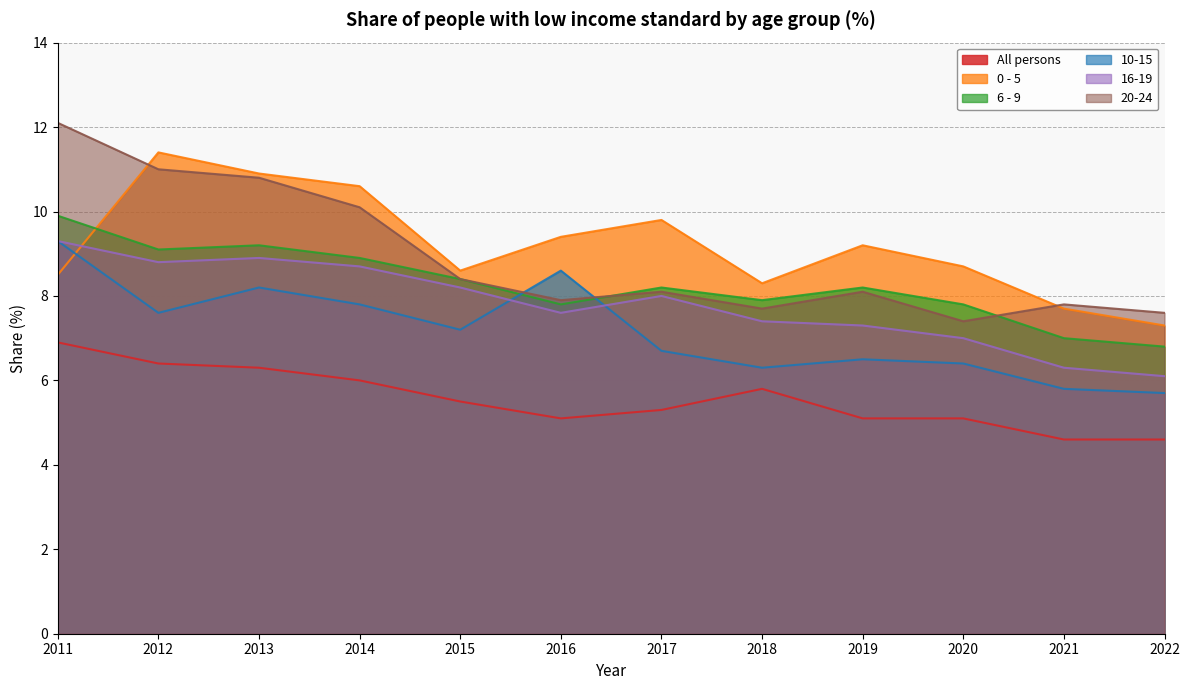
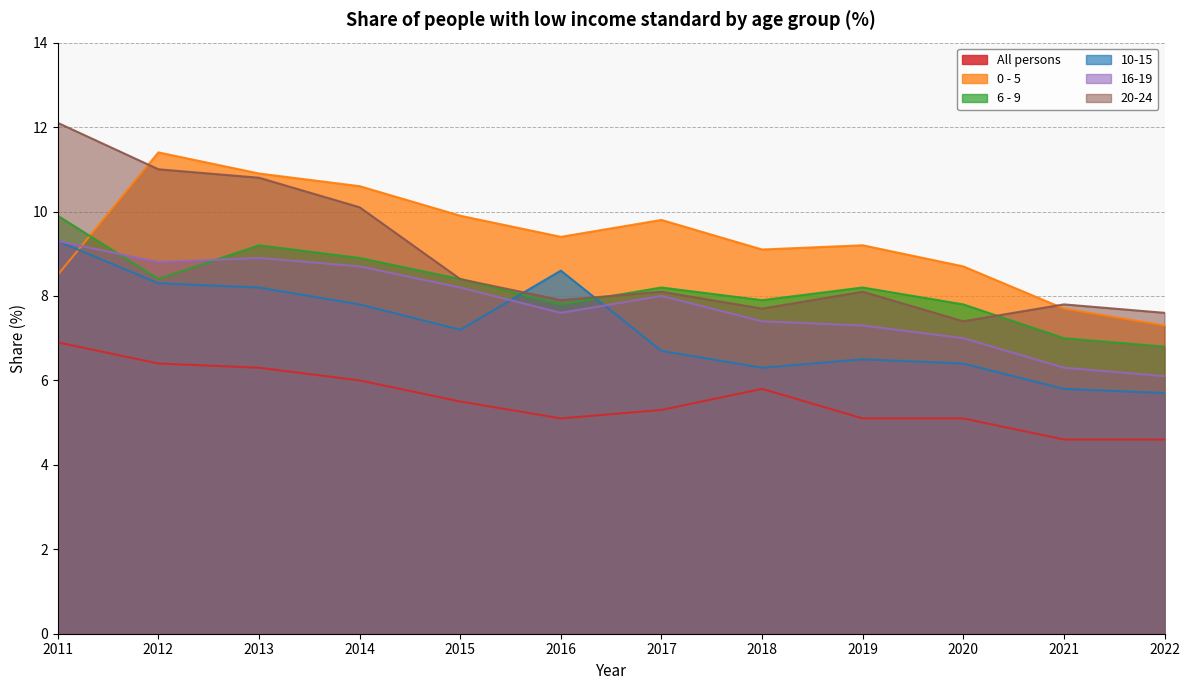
  {
    "All persons": {
      "2011": 6.9,
      "2012": 6.4,
      "2013": 6.3,
      "2014": 6.0,
      "2015": 5.5,
      "2016": 5.1,
      "2017": 5.3,
      "2018": 5.8,
      "2019": 5.1,
      "2020": 5.1,
      "2021": 4.6,
      "2022": 4.6
    },
    "0 - 5": {
      "2011": 8.5,
      "2012": 11.4,
      "2013": 10.9,
      "2014": 10.6,
-     "2015": 8.6,
+     "2015": 9.9,
      "2016": 9.4,
      "2017": 9.8,
-     "2018": 8.3,
+     "2018": 9.1,
      "2019": 9.2,
      "2020": 8.7,
      "2021": 7.7,
      "2022": 7.3
    },
    "6 - 9": {
      "2011": 9.9,
-     "2012": 9.1,
+     "2012": 8.4,
      "2013": 9.2,
      "2014": 8.9,
      "2016": 7.8,
      "2017": 8.2,
      "2018": 7.9,
      "2019": 8.2,
      "2020": 7.8,
      "2021": 7.0,
      "2022": 6.8
    },
    "10-15": {
-     "2012": 7.6,
+     "2012": 8.3,
      "2013": 8.2,
      "2014": 7.8,
      "2015": 7.2,
      "2016": 8.6,
      "2017": 6.7,
      "2018": 6.3,
      "2019": 6.5,
      "2020": 6.4,
      "2021": 5.8,
      "2022": 5.7
    },
    "16-19": {
      "2012": 8.8,
      "2013": 8.9,
      "2014": 8.7,
      "2015": 8.2,
      "2016": 7.6,
      "2017": 8.0,
      "2018": 7.4,
      "2019": 7.3,
      "2020": 7.0,
      "2021": 6.3,
      "2022": 6.1
    },
    "20-24": {
      "2011": 12.1,
      "2012": 11.0,
      "2013": 10.8,
      "2014": 10.1,
      "2016": 7.9,
      "2017": 8.1,
      "2018": 7.7,
      "2019": 8.1,
      "2020": 7.4,
      "2021": 7.8,
      "2022": 7.6
    }
  }
